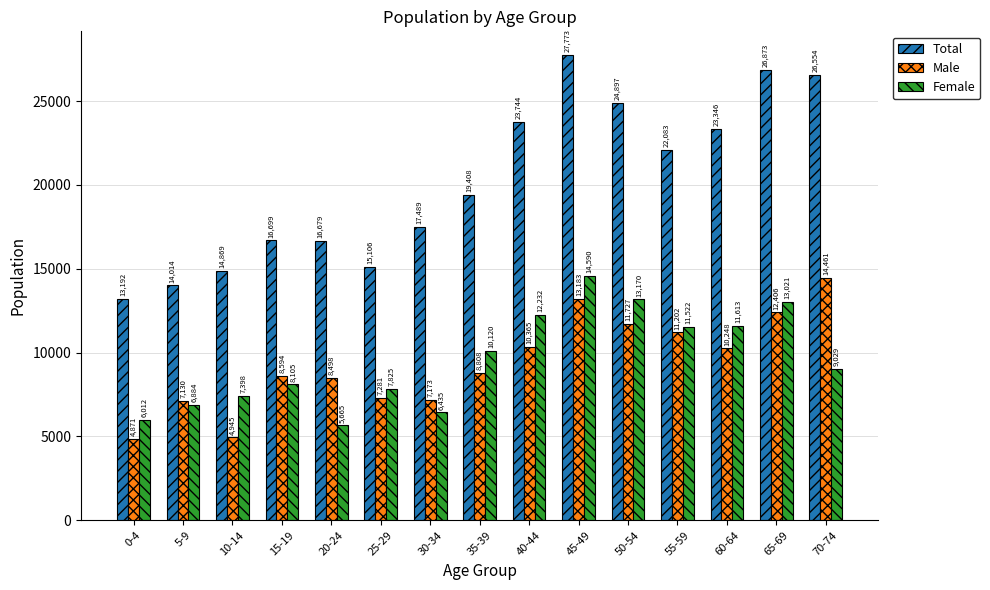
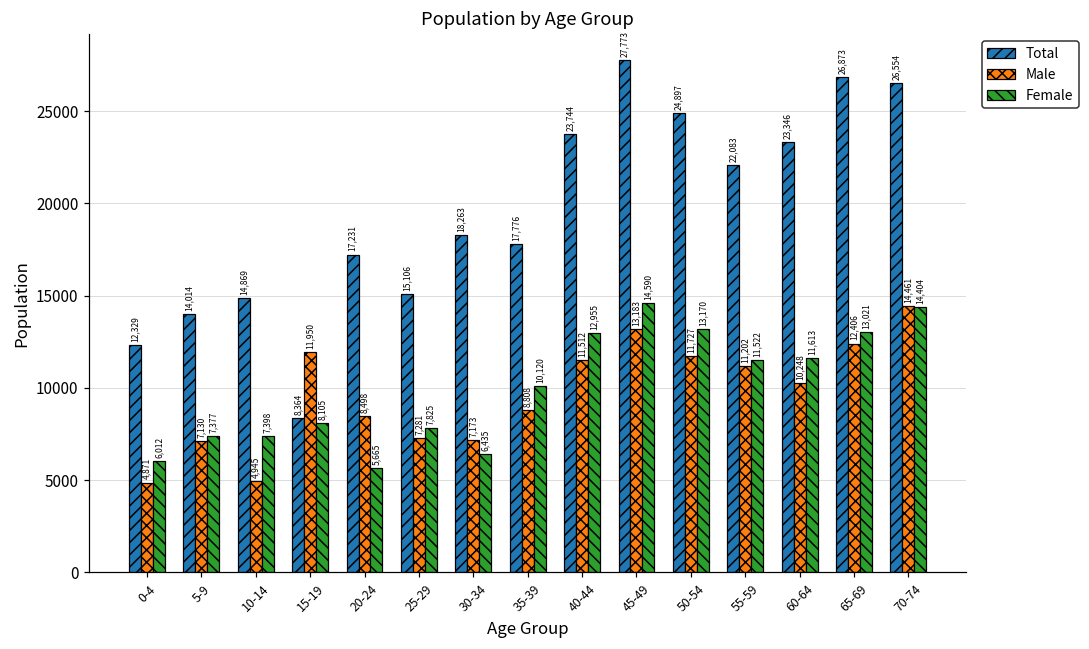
  {
    "Total": {
-     "0-4": "13,192",
+     "0-4": "12,329",
      "5-9": "14,014",
      "10-14": "14,869",
-     "15-19": "16,699",
-     "20-24": "16,679",
+     "15-19": "8,364",
+     "20-24": "17,231",
      "25-29": "15,106",
-     "30-34": "17,489",
-     "35-39": "19,408",
+     "30-34": "18,263",
+     "35-39": "17,776",
      "40-44": "23,744",
      "45-49": "27,773",
      "50-54": "24,897",
      "55-59": "22,083",
      "60-64": "23,346",
      "65-69": "26,873",
      "70-74": "26,554"
    },
    "Male": {
      "0-4": "4,871",
      "5-9": "7,130",
      "10-14": "4,945",
-     "15-19": "8,594",
+     "15-19": "11,950",
      "20-24": "8,498",
      "25-29": "7,281",
      "30-34": "7,173",
      "35-39": "8,808",
-     "40-44": "10,365",
+     "40-44": "11,512",
      "45-49": "13,183",
      "50-54": "11,727",
      "55-59": "11,202",
      "60-64": "10,248",
      "65-69": "12,406",
      "70-74": "14,461"
    },
    "Female": {
      "0-4": "6,012",
-     "5-9": "6,884",
+     "5-9": "7,377",
      "10-14": "7,398",
      "15-19": "8,105",
      "20-24": "5,665",
      "25-29": "7,825",
      "30-34": "6,435",
      "35-39": "10,120",
-     "40-44": "12,232",
+     "40-44": "12,955",
      "45-49": "14,590",
      "50-54": "13,170",
      "55-59": "11,522",
      "60-64": "11,613",
      "65-69": "13,021",
-     "70-74": "9,029"
+     "70-74": "14,404"
    }
  }
